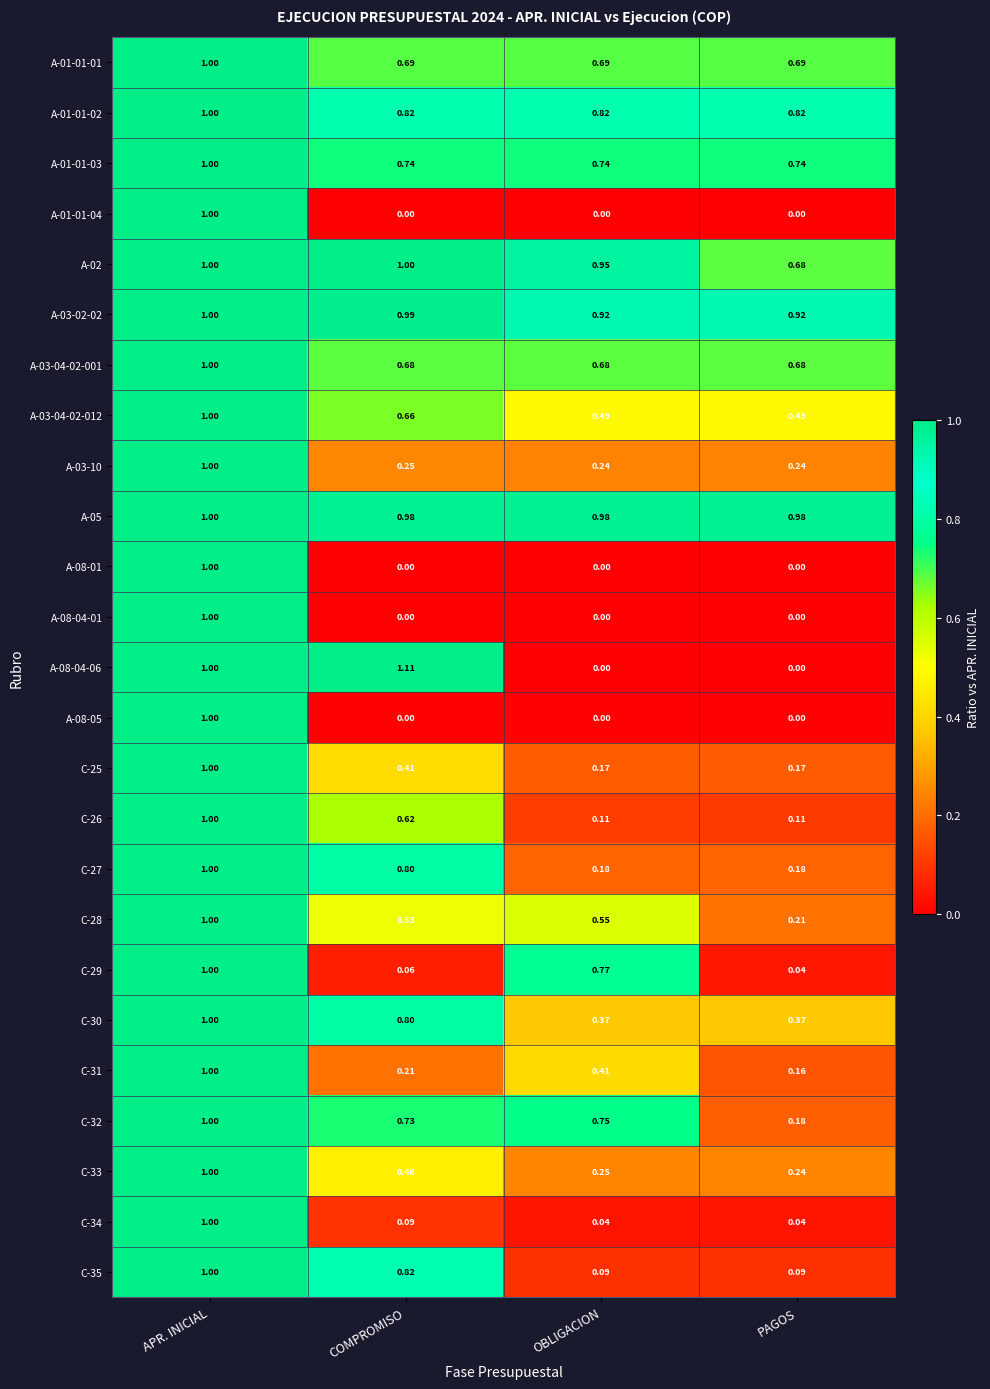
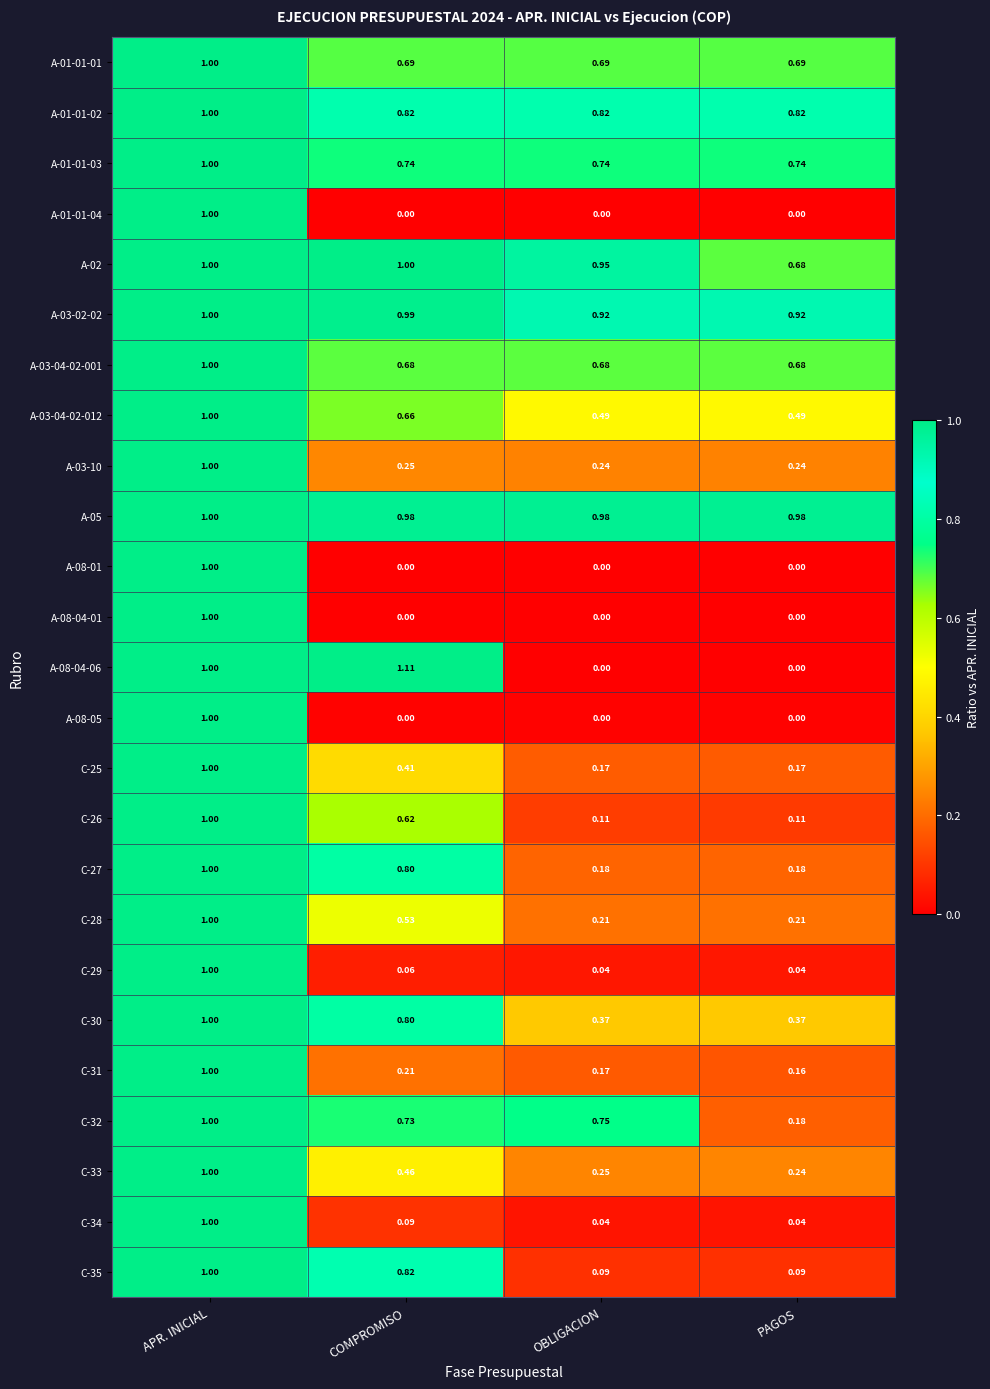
  {
    "A-01-01-01": {
      "APR. INICIAL": 1.00,
      "COMPROMISO": 0.69,
      "OBLIGACION": 0.69,
      "PAGOS": 0.69
    },
    "A-01-01-02": {
      "APR. INICIAL": 1.00,
      "COMPROMISO": 0.82,
      "OBLIGACION": 0.82,
      "PAGOS": 0.82
    },
    "A-01-01-03": {
      "APR. INICIAL": 1.00,
      "COMPROMISO": 0.74,
      "OBLIGACION": 0.74,
      "PAGOS": 0.74
    },
    "A-01-01-04": {
      "APR. INICIAL": 1.00,
      "COMPROMISO": 0.00,
      "OBLIGACION": 0.00,
      "PAGOS": 0.00
    },
    "A-02": {
      "APR. INICIAL": 1.00,
      "COMPROMISO": 1.00,
      "OBLIGACION": 0.95,
      "PAGOS": 0.68
    },
    "A-03-02-02": {
      "APR. INICIAL": 1.00,
      "COMPROMISO": 0.99,
      "OBLIGACION": 0.92,
      "PAGOS": 0.92
    },
    "A-03-04-02-001": {
      "APR. INICIAL": 1.00,
      "COMPROMISO": 0.68,
      "OBLIGACION": 0.68,
      "PAGOS": 0.68
    },
    "A-03-04-02-012": {
      "APR. INICIAL": 1.00,
      "COMPROMISO": 0.66,
      "OBLIGACION": 0.49,
      "PAGOS": 0.49
    },
    "A-03-10": {
      "APR. INICIAL": 1.00,
      "COMPROMISO": 0.25,
      "OBLIGACION": 0.24,
      "PAGOS": 0.24
    },
    "A-05": {
      "APR. INICIAL": 1.00,
      "COMPROMISO": 0.98,
      "OBLIGACION": 0.98,
      "PAGOS": 0.98
    },
    "A-08-01": {
      "APR. INICIAL": 1.00,
      "COMPROMISO": 0.00,
      "OBLIGACION": 0.00,
      "PAGOS": 0.00
    },
    "A-08-04-01": {
      "APR. INICIAL": 1.00,
      "COMPROMISO": 0.00,
      "OBLIGACION": 0.00,
      "PAGOS": 0.00
    },
    "A-08-04-06": {
      "APR. INICIAL": 1.00,
      "COMPROMISO": 1.11,
      "OBLIGACION": 0.00,
      "PAGOS": 0.00
    },
    "A-08-05": {
      "APR. INICIAL": 1.00,
      "COMPROMISO": 0.00,
      "OBLIGACION": 0.00,
      "PAGOS": 0.00
    },
    "C-25": {
      "APR. INICIAL": 1.00,
      "COMPROMISO": 0.41,
      "OBLIGACION": 0.17,
      "PAGOS": 0.17
    },
    "C-26": {
      "APR. INICIAL": 1.00,
      "COMPROMISO": 0.62,
      "OBLIGACION": 0.11,
      "PAGOS": 0.11
    },
    "C-27": {
      "APR. INICIAL": 1.00,
      "COMPROMISO": 0.80,
      "OBLIGACION": 0.18,
      "PAGOS": 0.18
    },
    "C-28": {
      "APR. INICIAL": 1.00,
      "COMPROMISO": 0.53,
-     "OBLIGACION": 0.55,
+     "OBLIGACION": 0.21,
      "PAGOS": 0.21
    },
    "C-29": {
      "APR. INICIAL": 1.00,
      "COMPROMISO": 0.06,
-     "OBLIGACION": 0.77,
+     "OBLIGACION": 0.04,
      "PAGOS": 0.04
    },
    "C-30": {
      "APR. INICIAL": 1.00,
      "COMPROMISO": 0.80,
      "OBLIGACION": 0.37,
      "PAGOS": 0.37
    },
    "C-31": {
      "APR. INICIAL": 1.00,
      "COMPROMISO": 0.21,
-     "OBLIGACION": 0.41,
+     "OBLIGACION": 0.17,
      "PAGOS": 0.16
    },
    "C-32": {
      "APR. INICIAL": 1.00,
      "COMPROMISO": 0.73,
      "OBLIGACION": 0.75,
      "PAGOS": 0.18
    },
    "C-33": {
      "APR. INICIAL": 1.00,
      "COMPROMISO": 0.46,
      "OBLIGACION": 0.25,
      "PAGOS": 0.24
    },
    "C-34": {
      "APR. INICIAL": 1.00,
      "COMPROMISO": 0.09,
      "OBLIGACION": 0.04,
      "PAGOS": 0.04
    },
    "C-35": {
      "APR. INICIAL": 1.00,
      "COMPROMISO": 0.82,
      "OBLIGACION": 0.09,
      "PAGOS": 0.09
    }
  }
